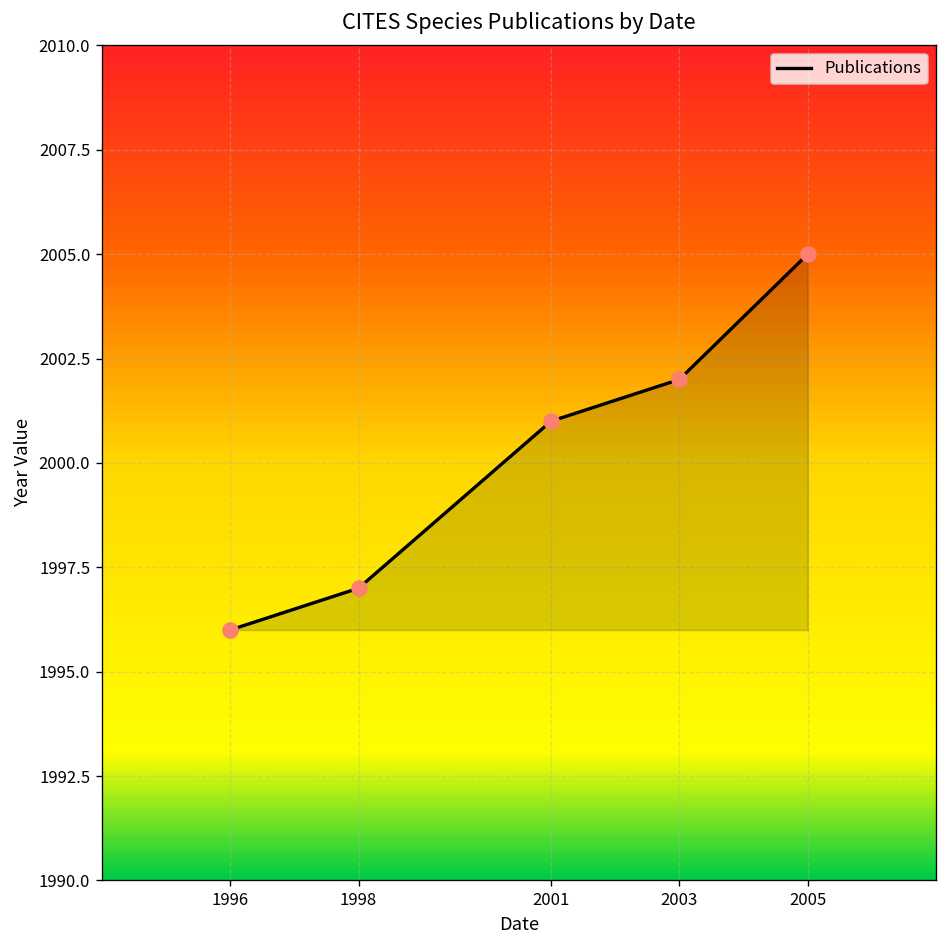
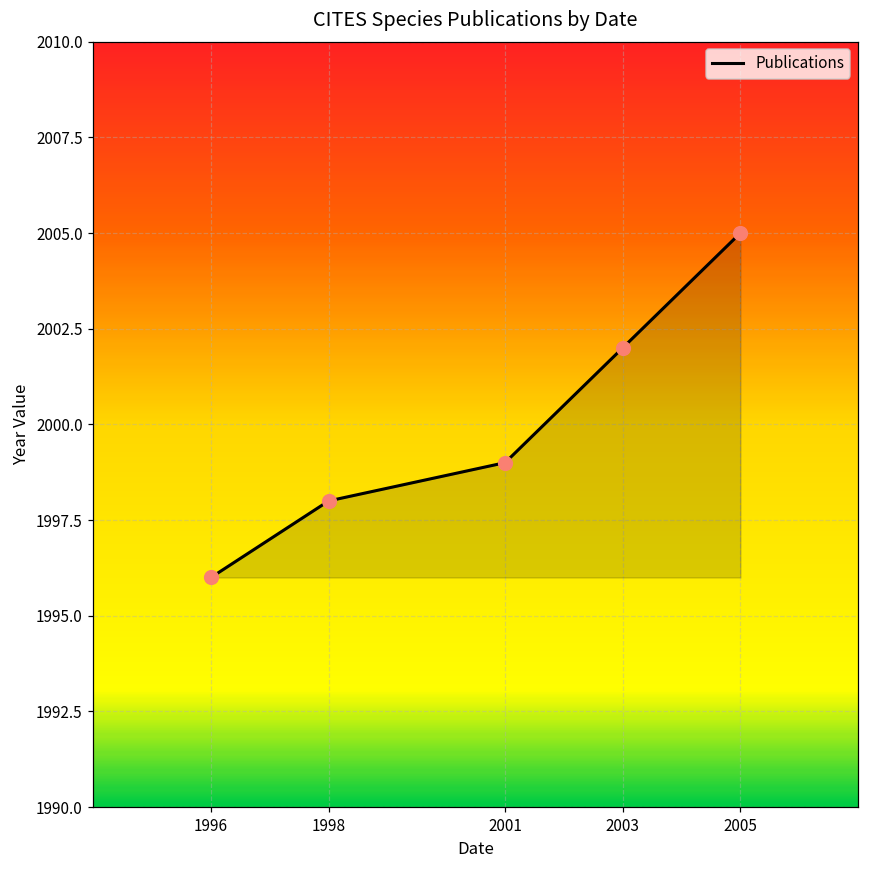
  {
    "1996": 1996,
-   "1998": 1997,
-   "2001": 2001,
+   "1998": 1998,
+   "2001": 1999,
    "2003": 2002,
    "2005": 2005
  }
